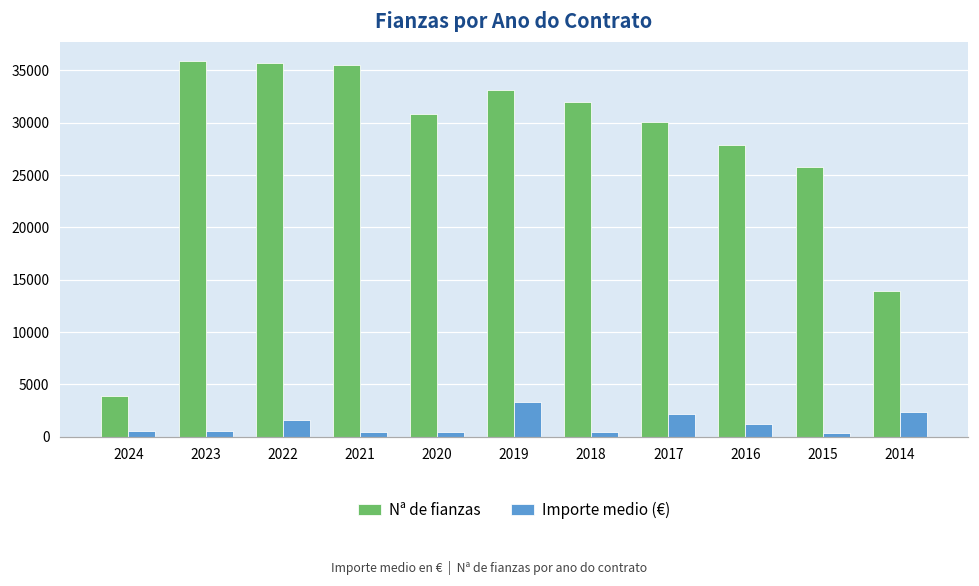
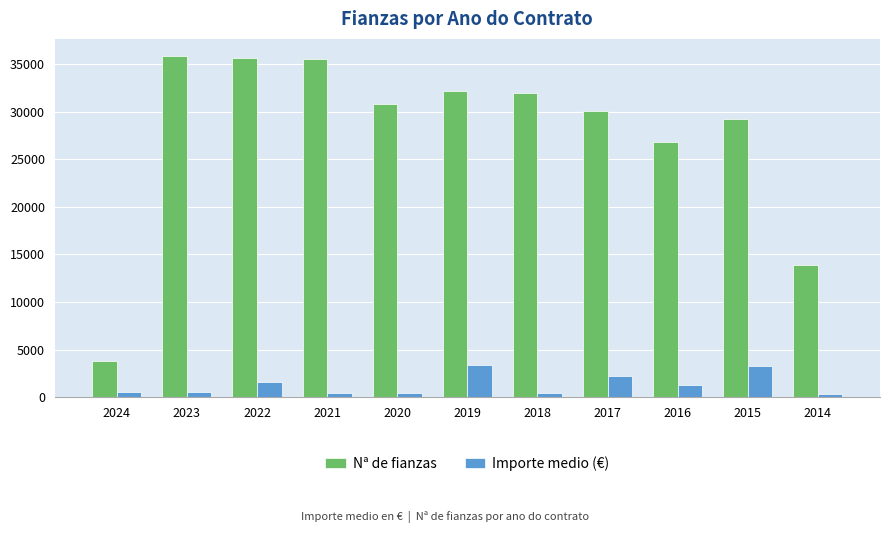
  {
    "Nª de fianzas": {
      "2024": 4000,
      "2023": 36000,
      "2022": 36000,
      "2021": 36000,
      "2020": 31000,
-     "2019": 33000,
+     "2019": 32000,
      "2018": 32000,
      "2017": 30000,
-     "2016": 28000,
-     "2015": 26000,
+     "2016": 27000,
+     "2015": 29000,
      "2014": 14000
    },
    "Importe medio (€)": {
      "2024": 1000,
      "2023": 1000,
      "2022": 2000,
      "2021": 0,
      "2020": 0,
      "2019": 3000,
      "2018": 0,
      "2017": 2000,
      "2016": 1000,
-     "2015": 0,
-     "2014": 2000
+     "2015": 3000,
+     "2014": 0
    }
  }
